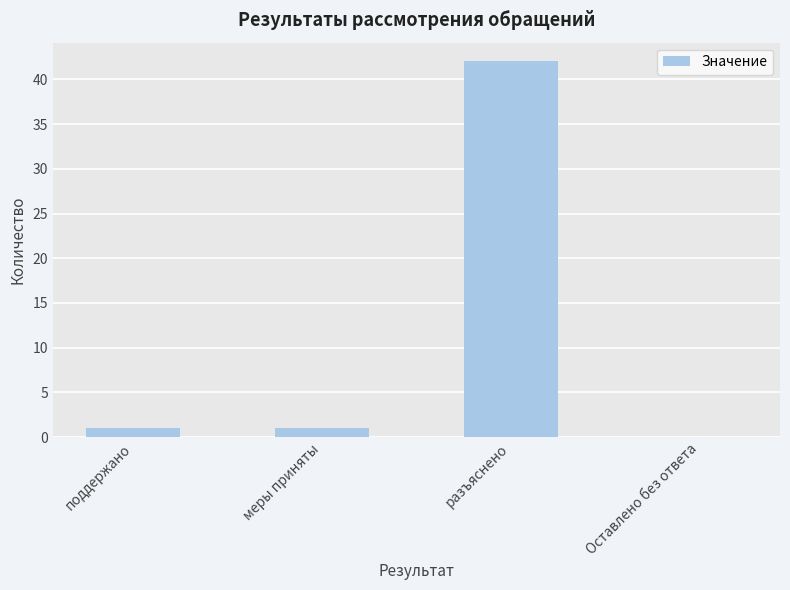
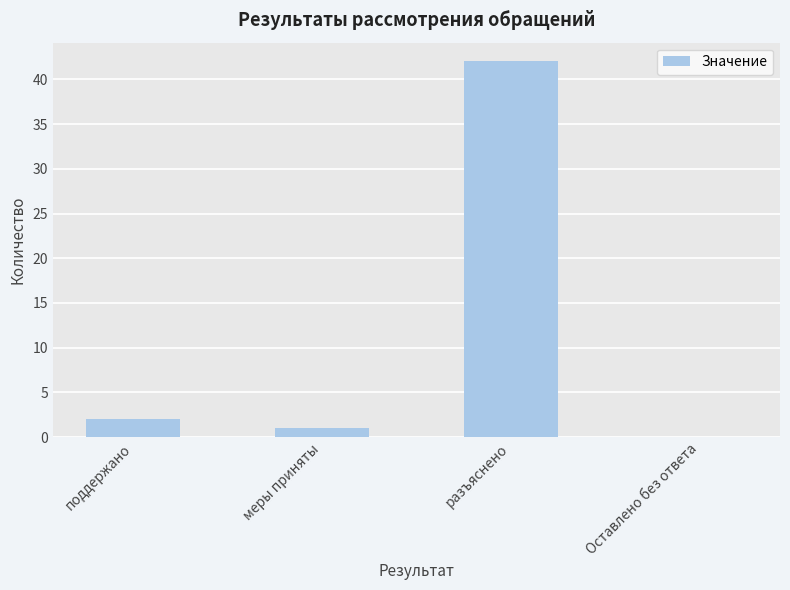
  {
-   "поддержано": 1,
+   "поддержано": 2,
    "меры приняты": 1,
    "разъяснено": 42,
    "Оставлено без ответа": 0
  }
